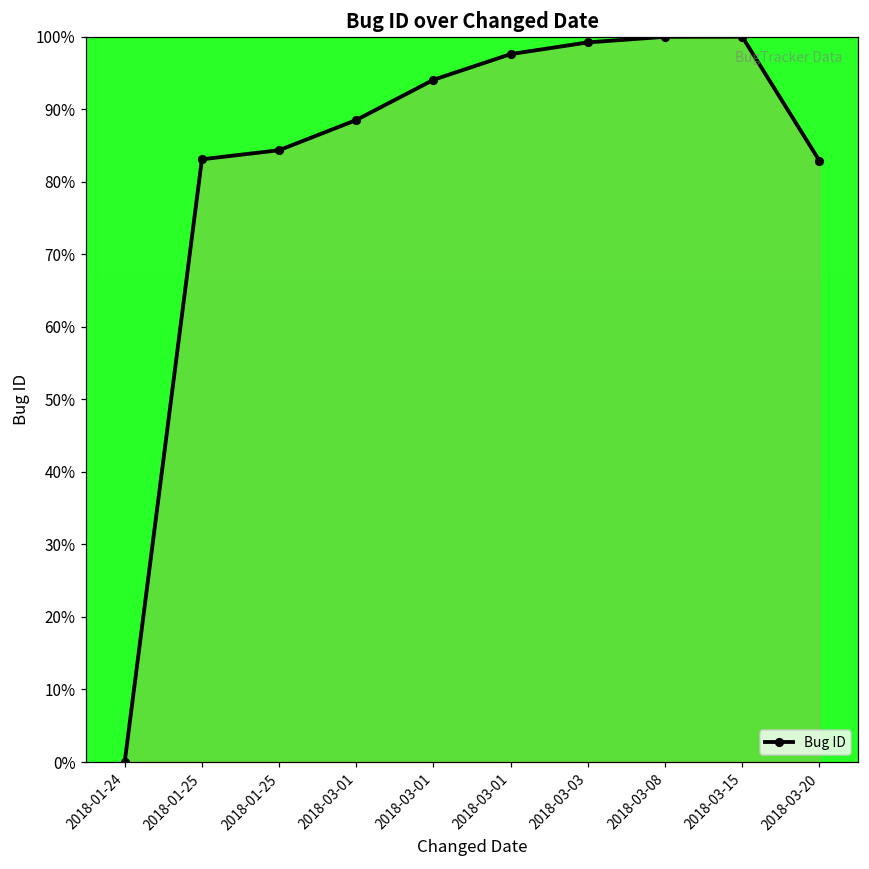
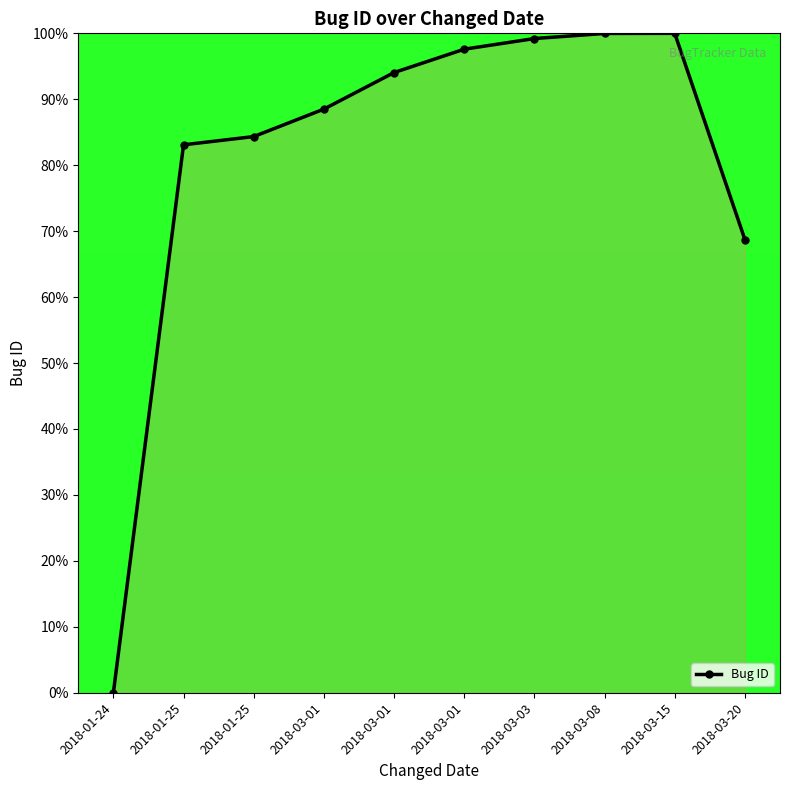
  {
    "2018-01-24": "0%",
    "2018-03-03": "99%",
    "2018-03-08": "100%",
    "2018-03-15": "100%",
-   "2018-03-20": "83%"
+   "2018-03-20": "69%"
  }
